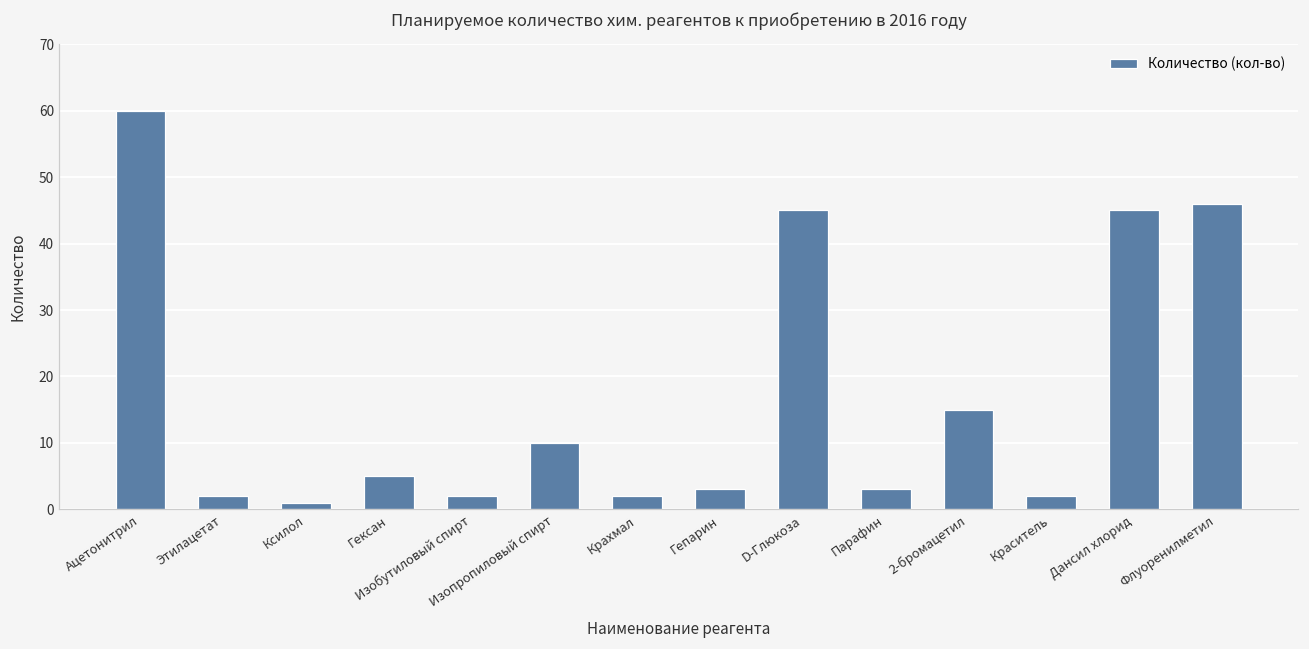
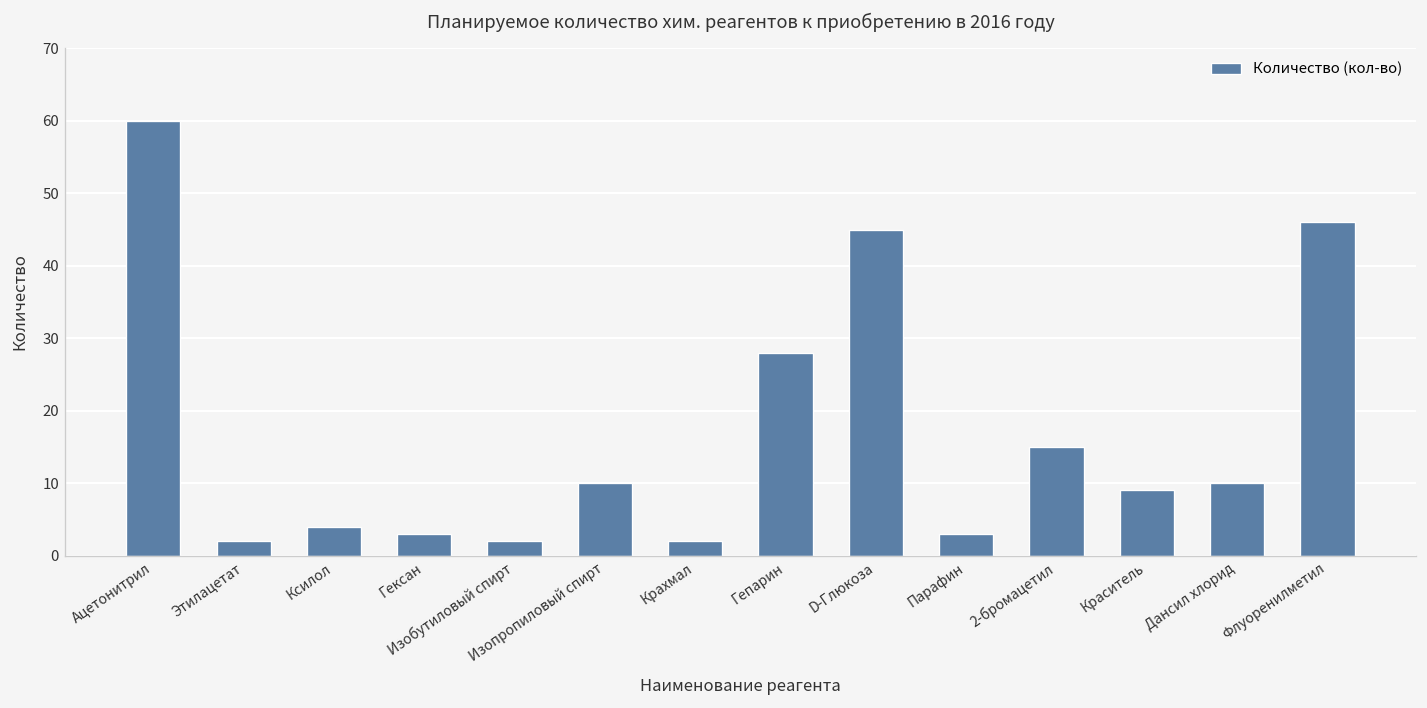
  {
    "Ацетонитрил": 60,
    "Этилацетат": 2,
-   "Ксилол": 1,
-   "Гексан": 5,
+   "Ксилол": 4,
+   "Гексан": 3,
    "Изобутиловый спирт": 2,
    "Изопропиловый спирт": 10,
    "Крахмал": 2,
-   "Гепарин": 3,
+   "Гепарин": 28,
    "D-Глюкоза": 45,
    "Парафин": 3,
    "2-бромацетил": 15,
-   "Краситель": 2,
-   "Дансил хлорид": 45,
+   "Краситель": 9,
+   "Дансил хлорид": 10,
    "Флуоренилметил": 46
  }
